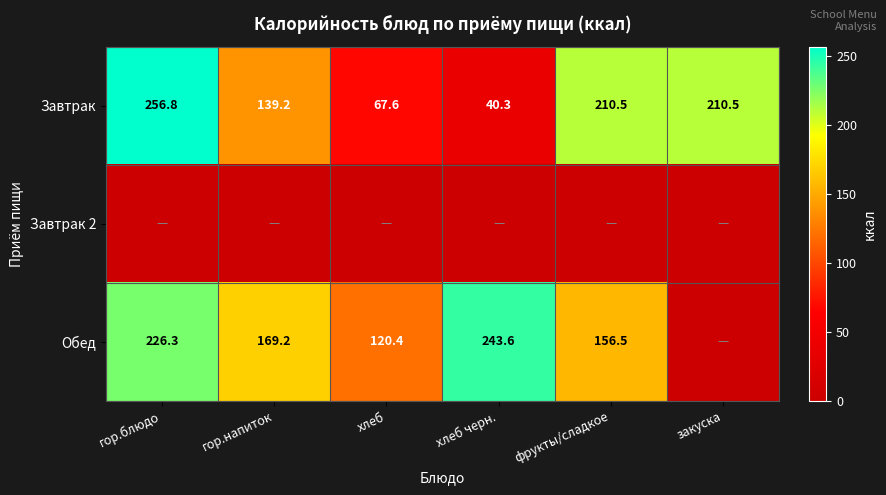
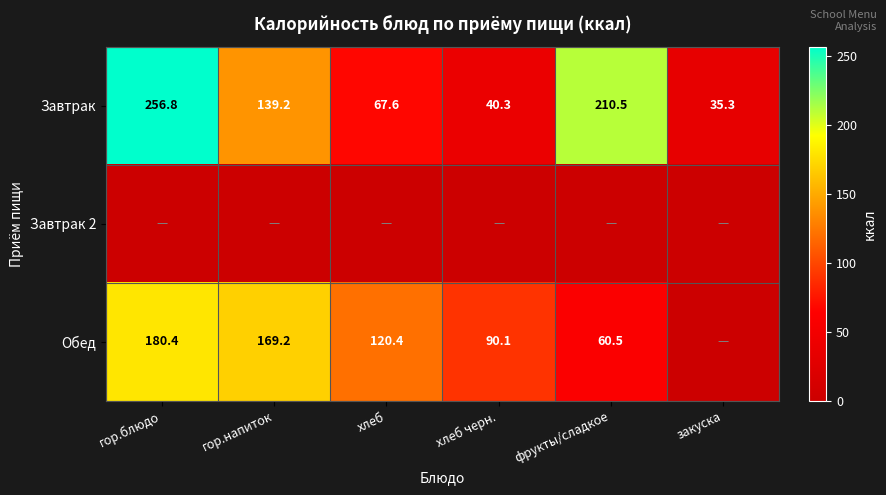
  {
    "Завтрак": {
      "гор.блюдо": 256.8,
      "гор.напиток": 139.2,
      "хлеб": 67.6,
      "хлеб черн.": 40.3,
      "фрукты/сладкое": 210.5,
-     "закуска": 210.5
+     "закуска": 35.3
    },
    "Обед": {
-     "гор.блюдо": 226.3,
+     "гор.блюдо": 180.4,
      "гор.напиток": 169.2,
      "хлеб": 120.4,
-     "хлеб черн.": 243.6,
-     "фрукты/сладкое": 156.5
+     "хлеб черн.": 90.1,
+     "фрукты/сладкое": 60.5
    }
  }
